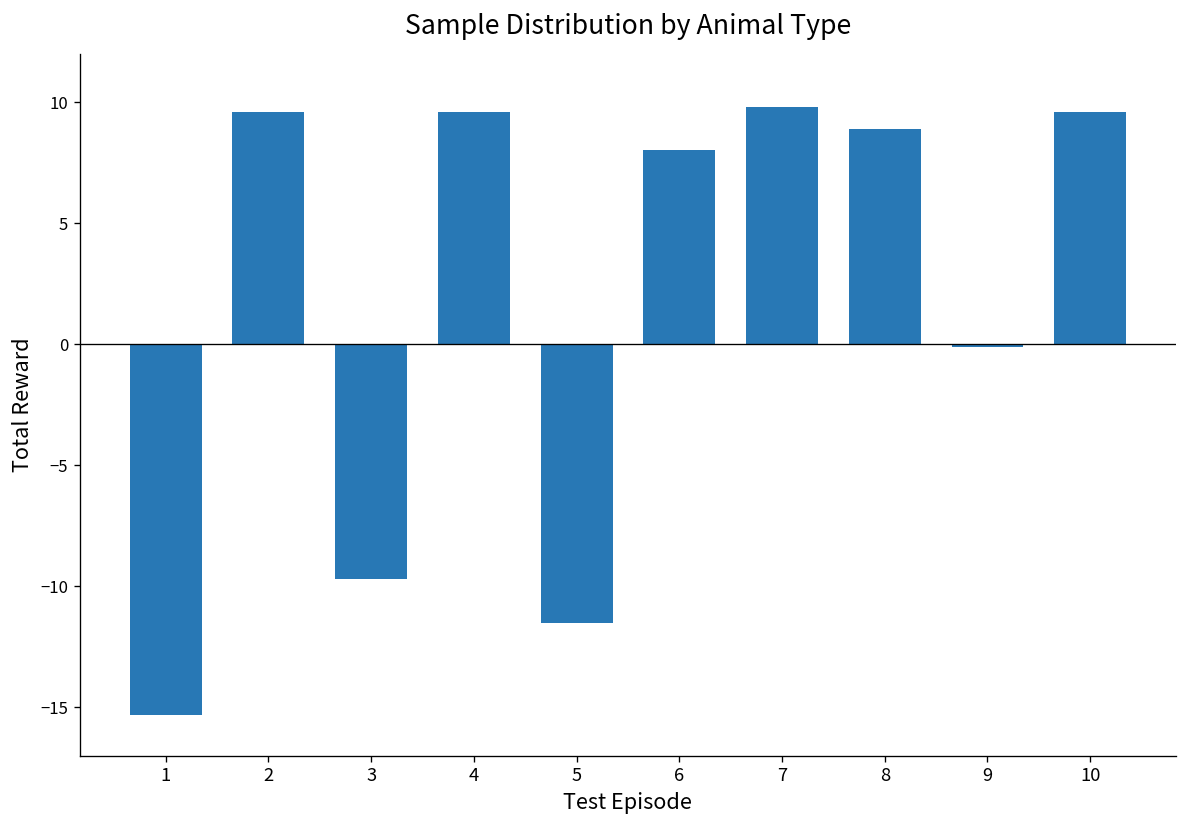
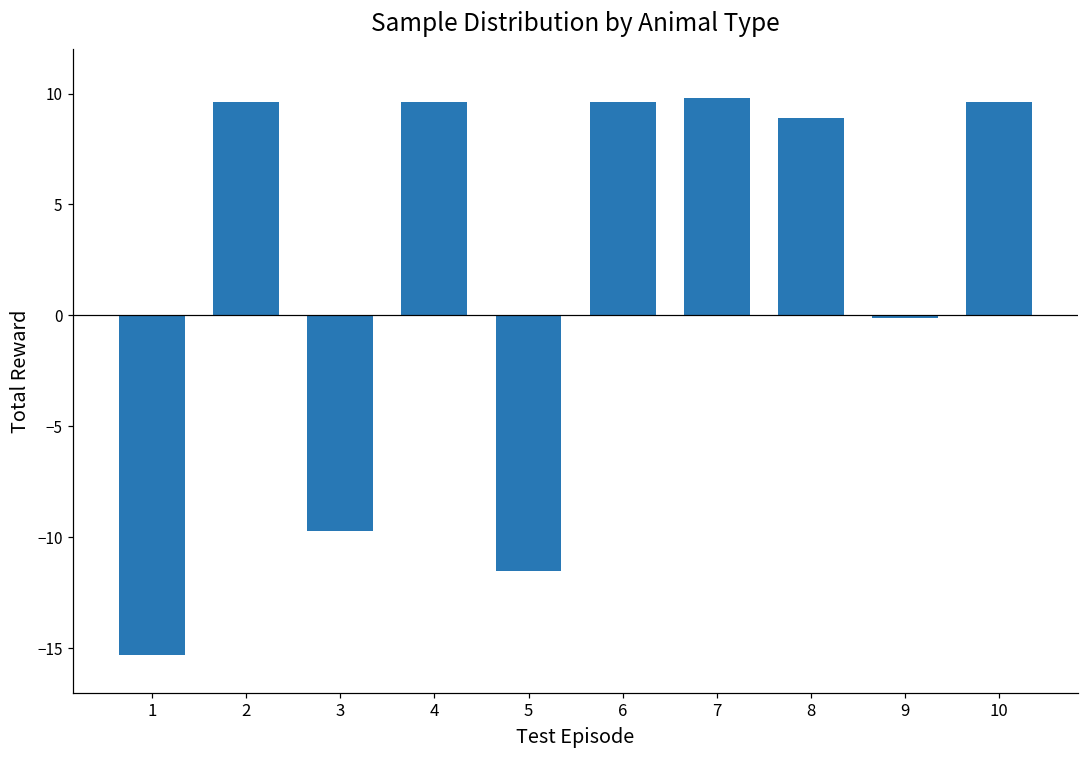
  {
    "1": -15.3,
    "2": 9.6,
    "3": -9.7,
    "4": 9.6,
    "5": -11.5,
-   "6": 8.0,
+   "6": 9.6,
    "7": 9.8,
    "8": 8.9,
    "10": 9.6
  }
